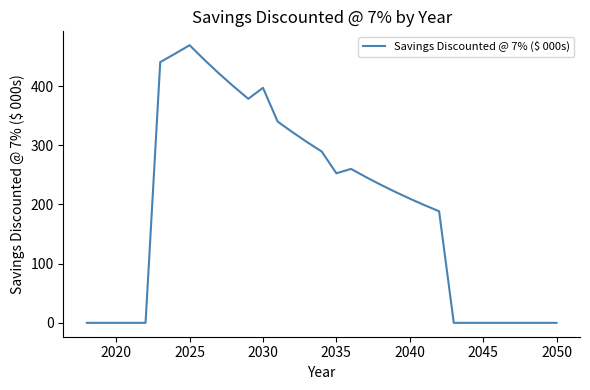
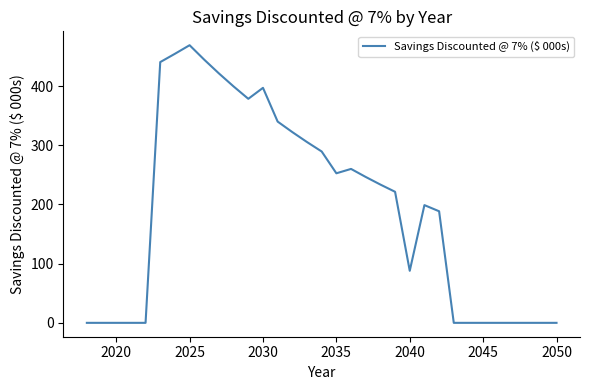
  {
    "2020": 0,
    "2025": 470,
    "2030": 400,
    "2035": 250,
-   "2040": 210,
+   "2040": 90,
    "2045": 0,
    "2050": 0
  }
